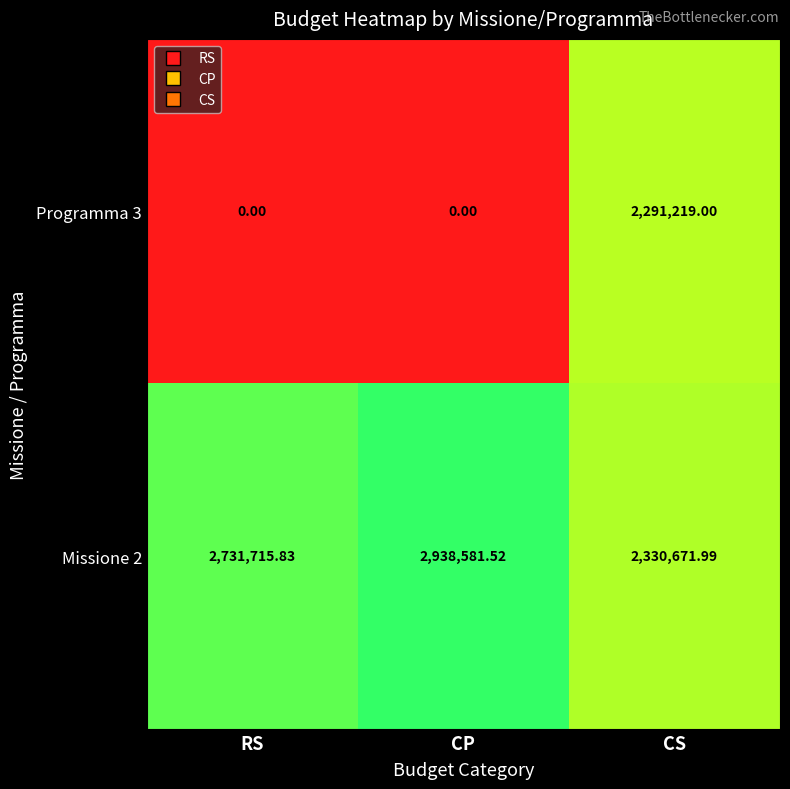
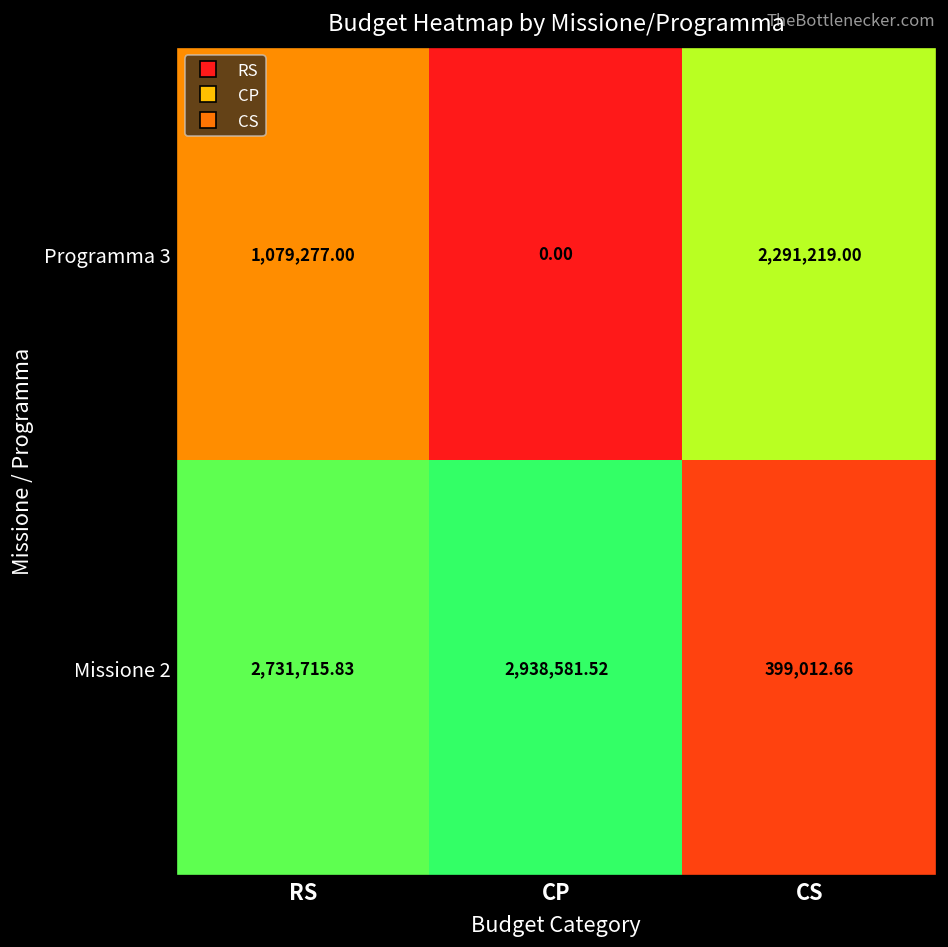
  {
    "Programma 3": {
-     "RS": "0.00",
+     "RS": "1,079,277.00",
      "CP": "0.00",
      "CS": "2,291,219.00"
    },
    "Missione 2": {
      "RS": "2,731,715.83",
      "CP": "2,938,581.52",
-     "CS": "2,330,671.99"
+     "CS": "399,012.66"
    }
  }
